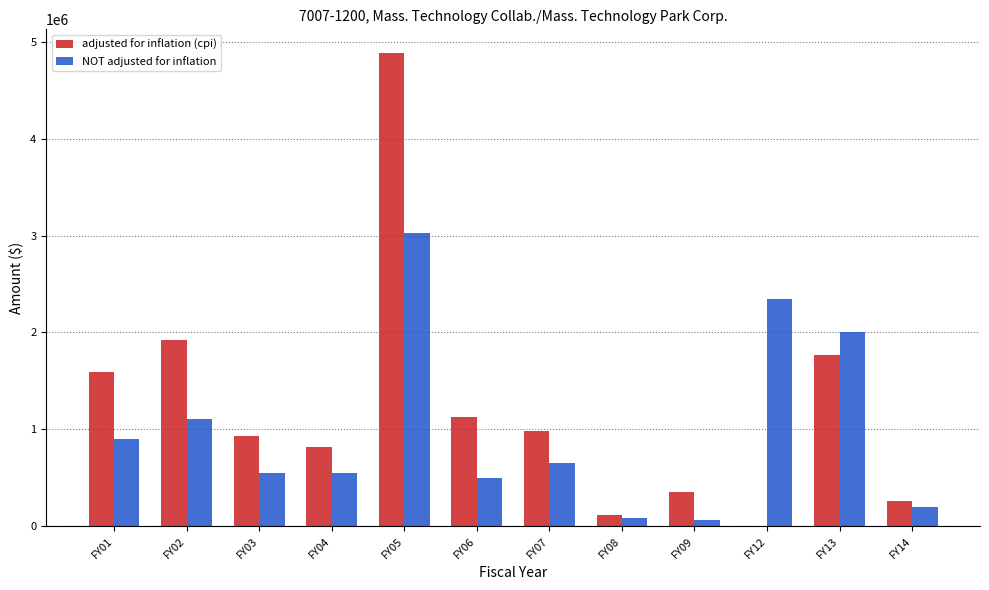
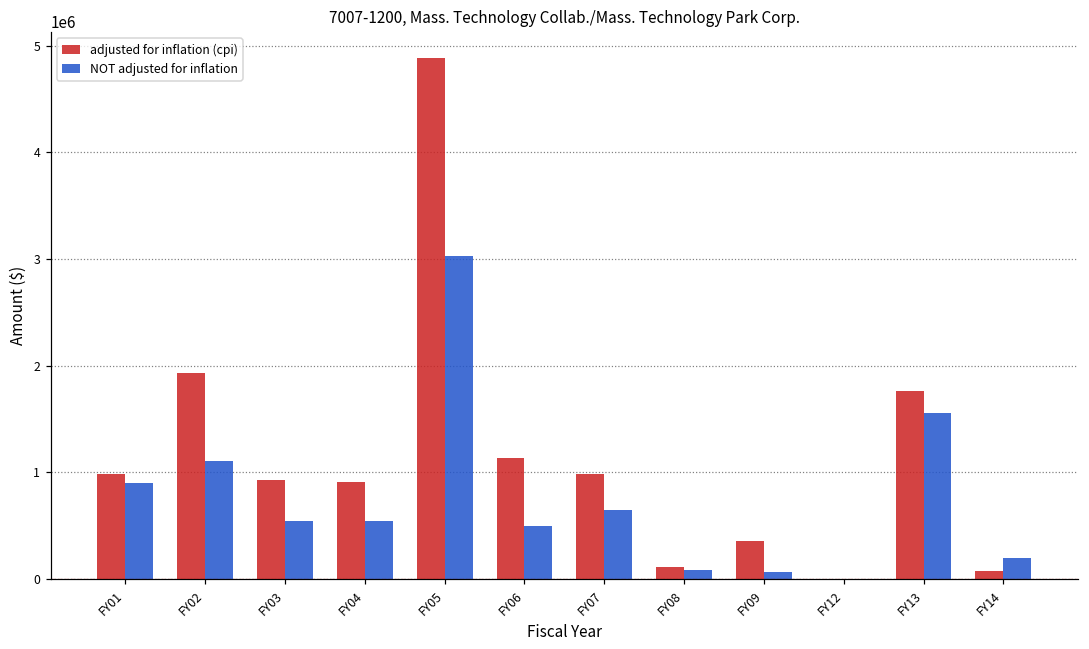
  {
    "adjusted for inflation (cpi)": {
-     "FY01": 1600000,
+     "FY01": 1000000,
      "FY02": 1900000,
      "FY03": 900000,
-     "FY04": 800000,
+     "FY04": 900000,
      "FY05": 4900000,
      "FY06": 1100000,
      "FY07": 1000000,
      "FY08": 100000,
      "FY09": 400000,
      "FY12": 0,
      "FY13": 1800000,
-     "FY14": 300000
+     "FY14": 100000
    },
    "NOT adjusted for inflation": {
      "FY01": 900000,
      "FY02": 1100000,
      "FY03": 500000,
      "FY04": 500000,
      "FY05": 3000000,
      "FY06": 500000,
      "FY07": 700000,
      "FY08": 100000,
      "FY09": 100000,
-     "FY12": 2300000,
-     "FY13": 2000000,
+     "FY12": 0,
+     "FY13": 1600000,
      "FY14": 200000
    }
  }
